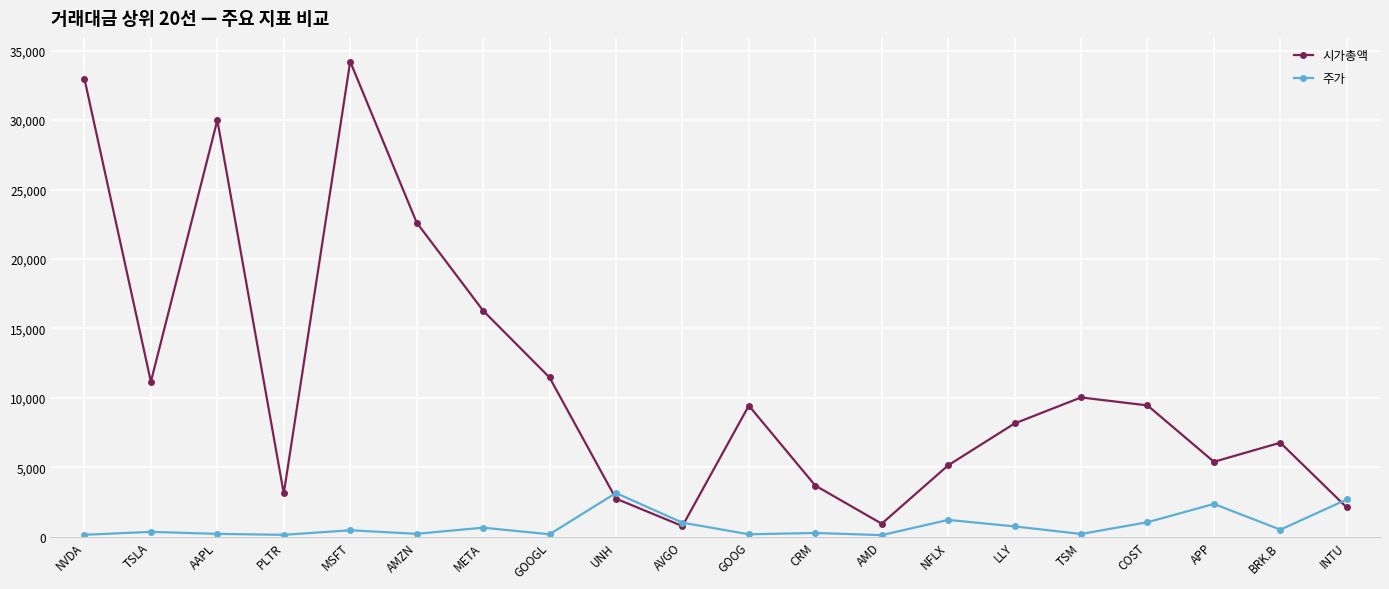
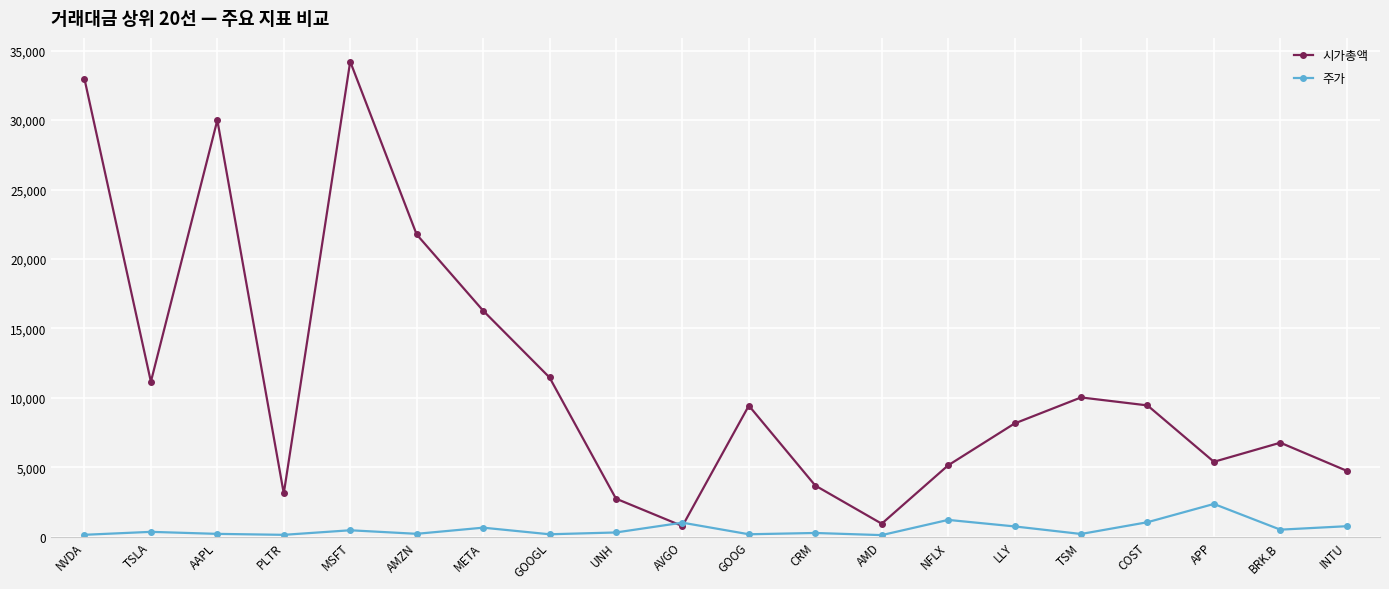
  {
    "시가총액": {
      "NVDA": "33,000",
      "TSLA": "11,200",
      "AAPL": "30,000",
      "PLTR": "3,100",
      "MSFT": "34,200",
-     "AMZN": "22,600",
+     "AMZN": "21,800",
      "META": "16,300",
      "GOOGL": "11,500",
      "UNH": "2,700",
      "AVGO": "800",
      "GOOG": "9,400",
      "CRM": "3,700",
      "AMD": "900",
      "NFLX": "5,100",
      "LLY": "8,200",
      "TSM": "10,000",
      "COST": "9,500",
      "APP": "5,400",
      "BRK.B": "6,800",
-     "INTU": "2,100"
+     "INTU": "4,700"
    },
    "주가": {
      "NVDA": "100",
      "TSLA": "300",
      "AAPL": "200",
      "PLTR": "100",
      "MSFT": "500",
      "AMZN": "200",
      "META": "600",
      "GOOGL": "200",
-     "UNH": "3,100",
+     "UNH": "300",
      "AVGO": "1,000",
      "GOOG": "200",
      "CRM": "300",
      "AMD": "100",
      "NFLX": "1,200",
      "LLY": "700",
      "TSM": "200",
      "COST": "1,000",
      "APP": "2,400",
      "BRK.B": "500",
-     "INTU": "2,700"
+     "INTU": "800"
    }
  }
